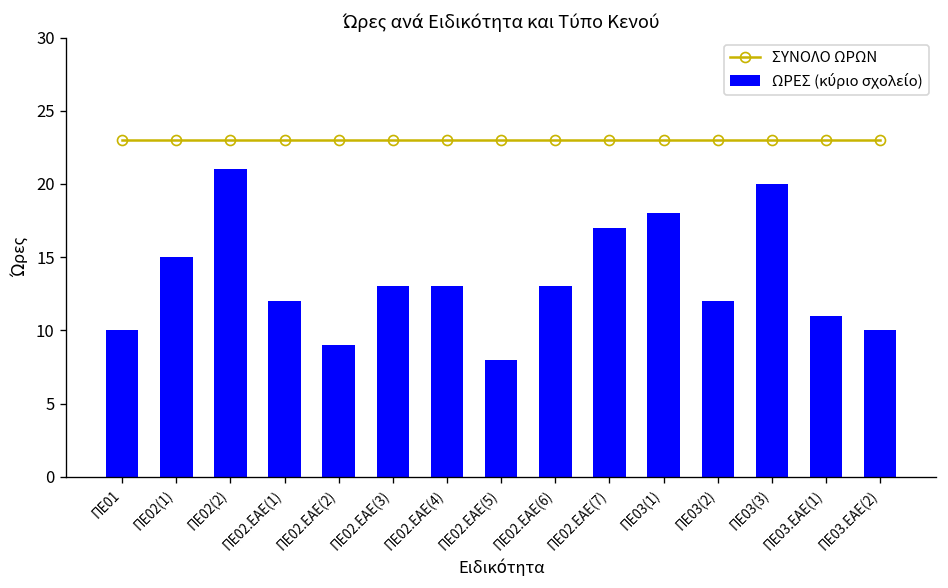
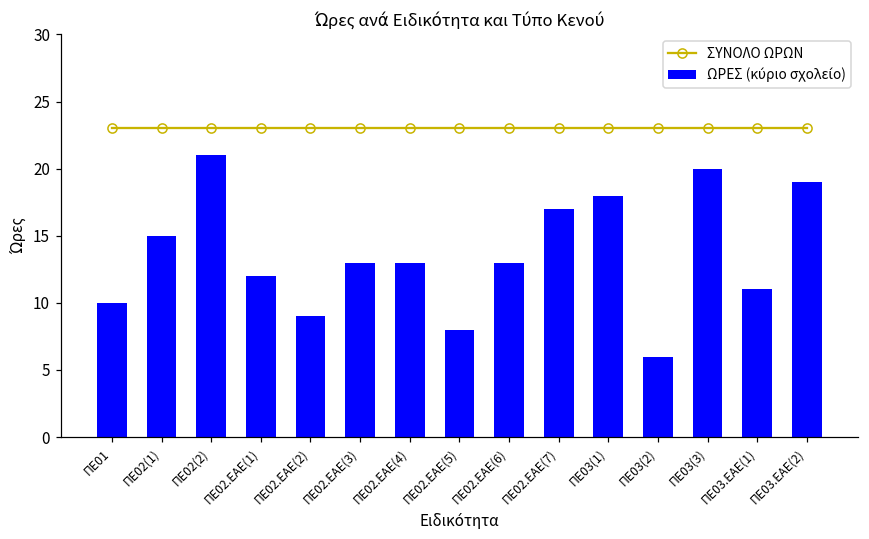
  {
    "ΣΥΝΟΛΟ ΩΡΩΝ": {
      "ΠΕ01": 23,
      "ΠΕ02(1)": 23,
      "ΠΕ02(2)": 23,
      "ΠΕ02.ΕΑΕ(1)": 23,
      "ΠΕ02.ΕΑΕ(2)": 23,
      "ΠΕ02.ΕΑΕ(3)": 23,
      "ΠΕ02.ΕΑΕ(4)": 23,
      "ΠΕ02.ΕΑΕ(5)": 23,
      "ΠΕ02.ΕΑΕ(6)": 23,
      "ΠΕ02.ΕΑΕ(7)": 23,
      "ΠΕ03(1)": 23,
      "ΠΕ03(2)": 23,
      "ΠΕ03(3)": 23,
      "ΠΕ03.ΕΑΕ(1)": 23,
      "ΠΕ03.ΕΑΕ(2)": 23
    },
    "ΩΡΕΣ (κύριο σχολείο)": {
      "ΠΕ01": 10,
      "ΠΕ02(1)": 15,
      "ΠΕ02(2)": 21,
      "ΠΕ02.ΕΑΕ(1)": 12,
      "ΠΕ02.ΕΑΕ(2)": 9,
      "ΠΕ02.ΕΑΕ(3)": 13,
      "ΠΕ02.ΕΑΕ(4)": 13,
      "ΠΕ02.ΕΑΕ(5)": 8,
      "ΠΕ02.ΕΑΕ(6)": 13,
      "ΠΕ02.ΕΑΕ(7)": 17,
      "ΠΕ03(1)": 18,
-     "ΠΕ03(2)": 12,
+     "ΠΕ03(2)": 6,
      "ΠΕ03(3)": 20,
      "ΠΕ03.ΕΑΕ(1)": 11,
-     "ΠΕ03.ΕΑΕ(2)": 10
+     "ΠΕ03.ΕΑΕ(2)": 19
    }
  }
